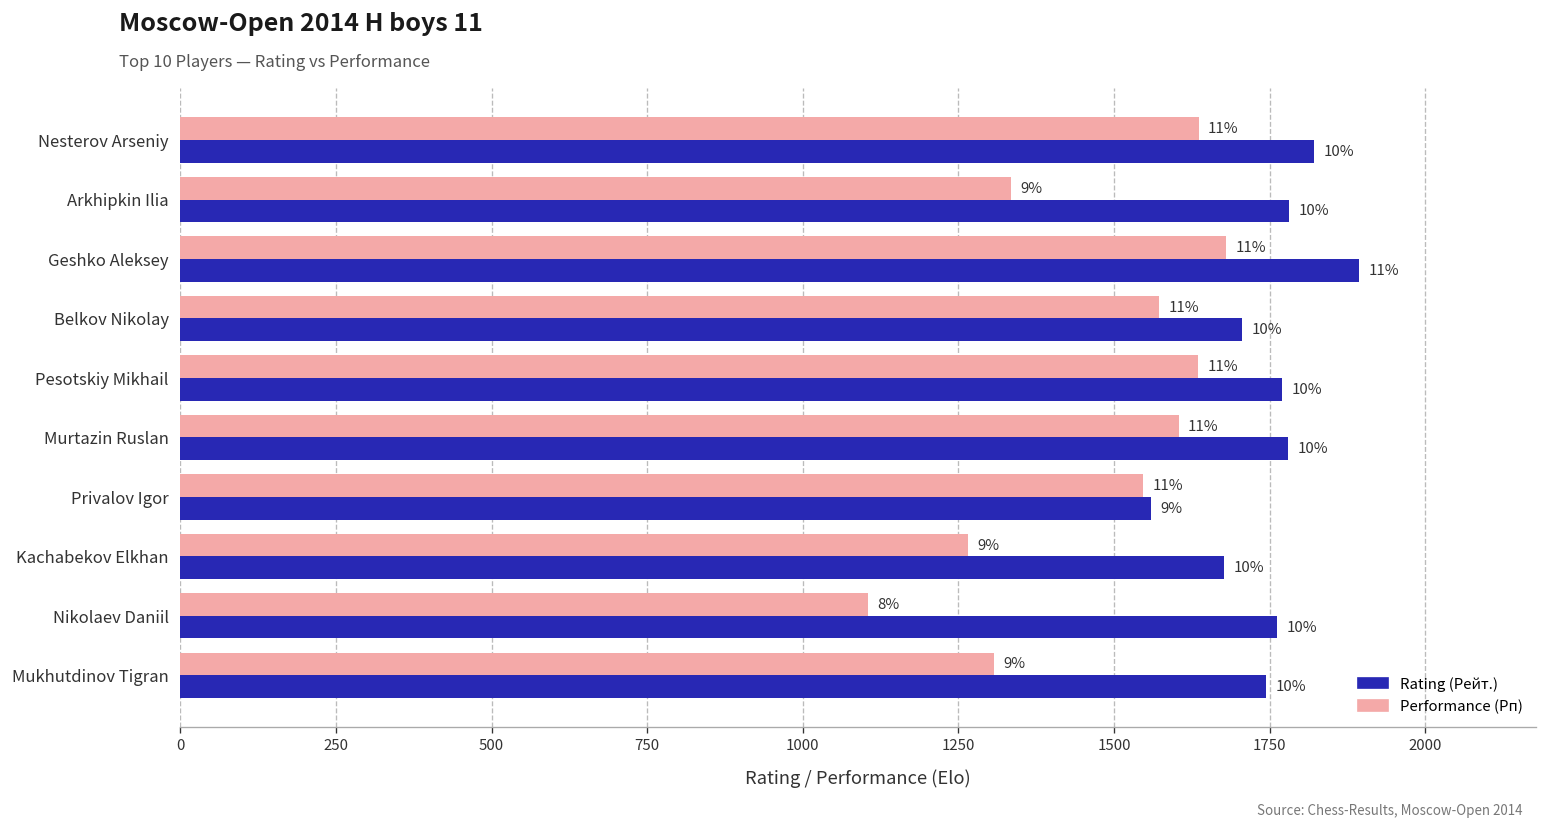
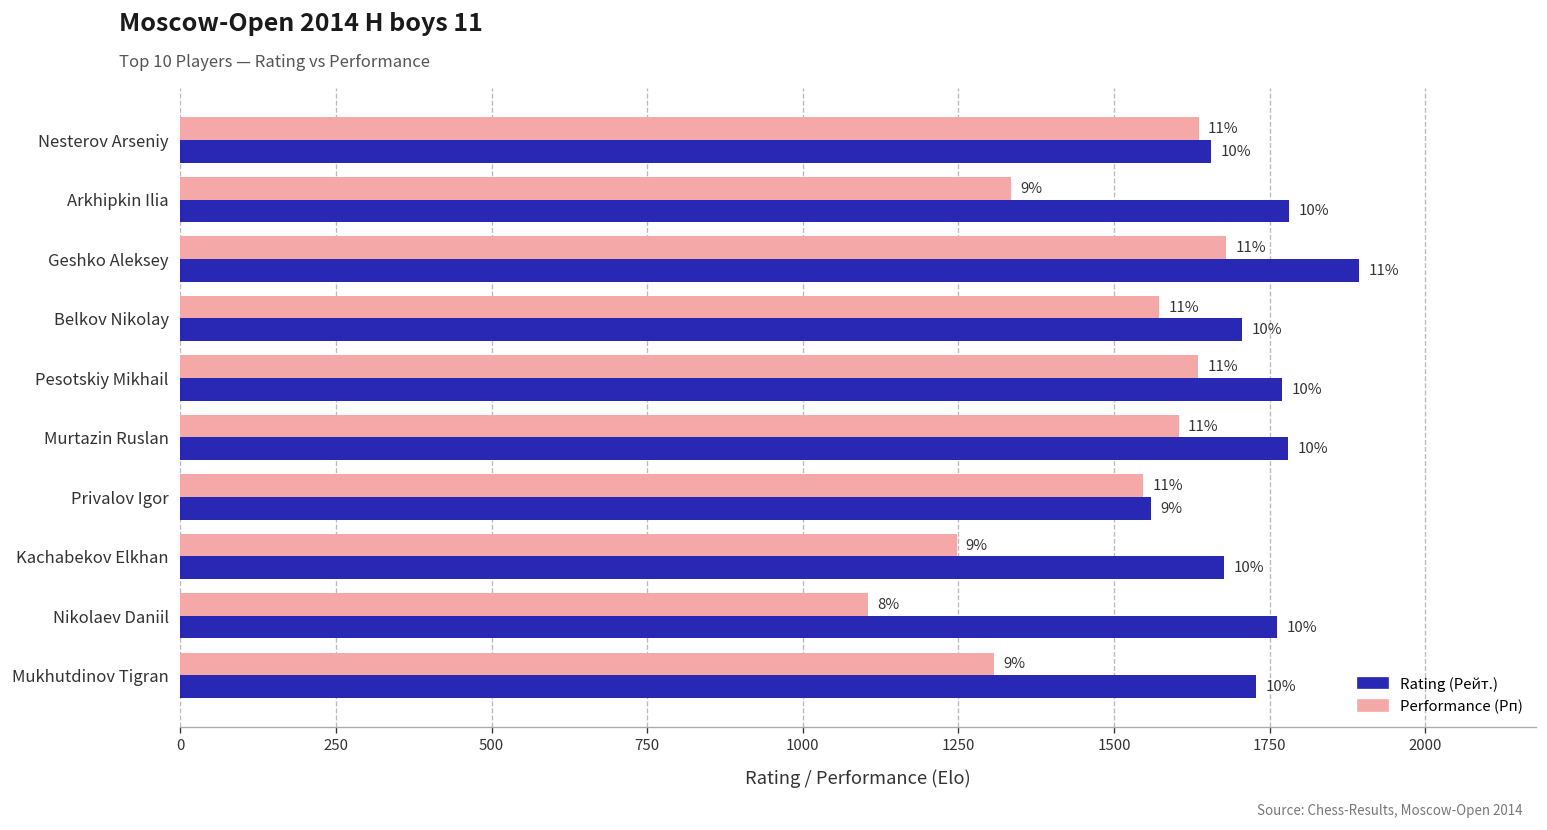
  {
    "Rating (Рейт.)": {
-     "Nesterov Arseniy": 1820,
-     "Mukhutdinov Tigran": 1750
+     "Nesterov Arseniy": 1660,
+     "Mukhutdinov Tigran": 1730
    },
    "Performance (Рп)": {
-     "Kachabekov Elkhan": 1270
+     "Kachabekov Elkhan": 1250
    }
  }
